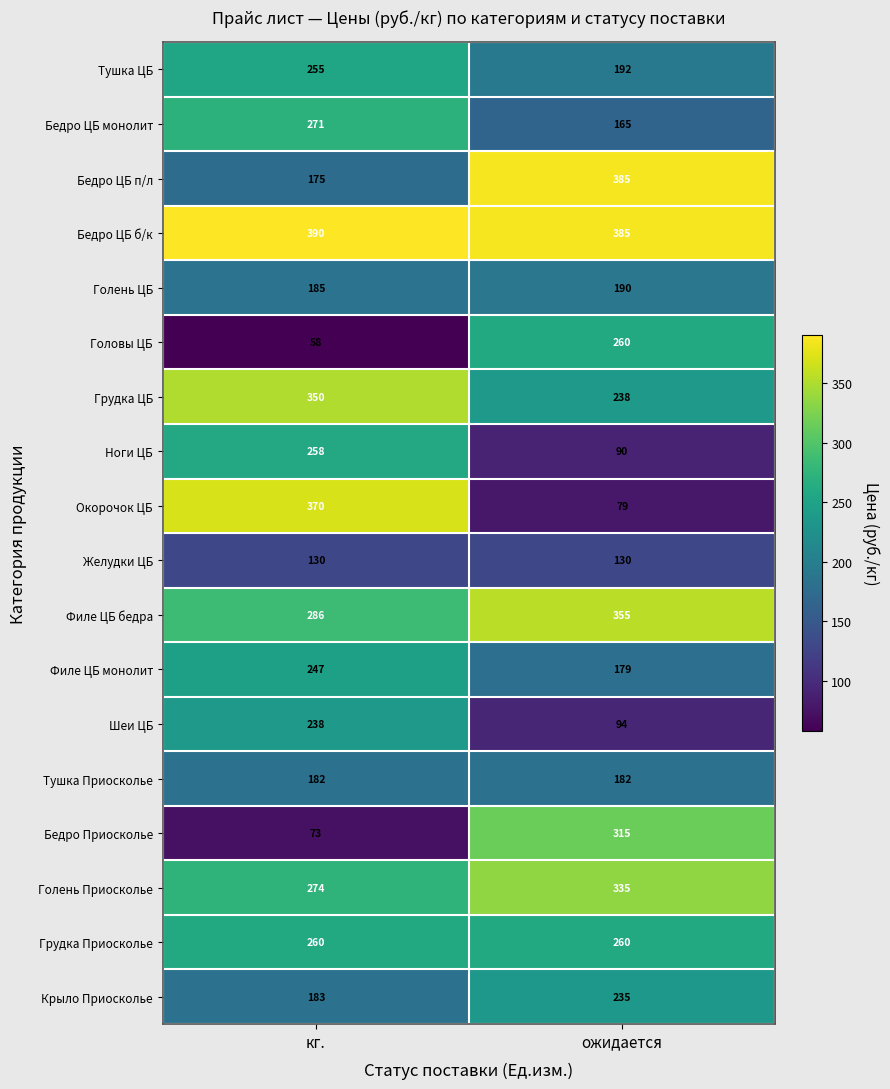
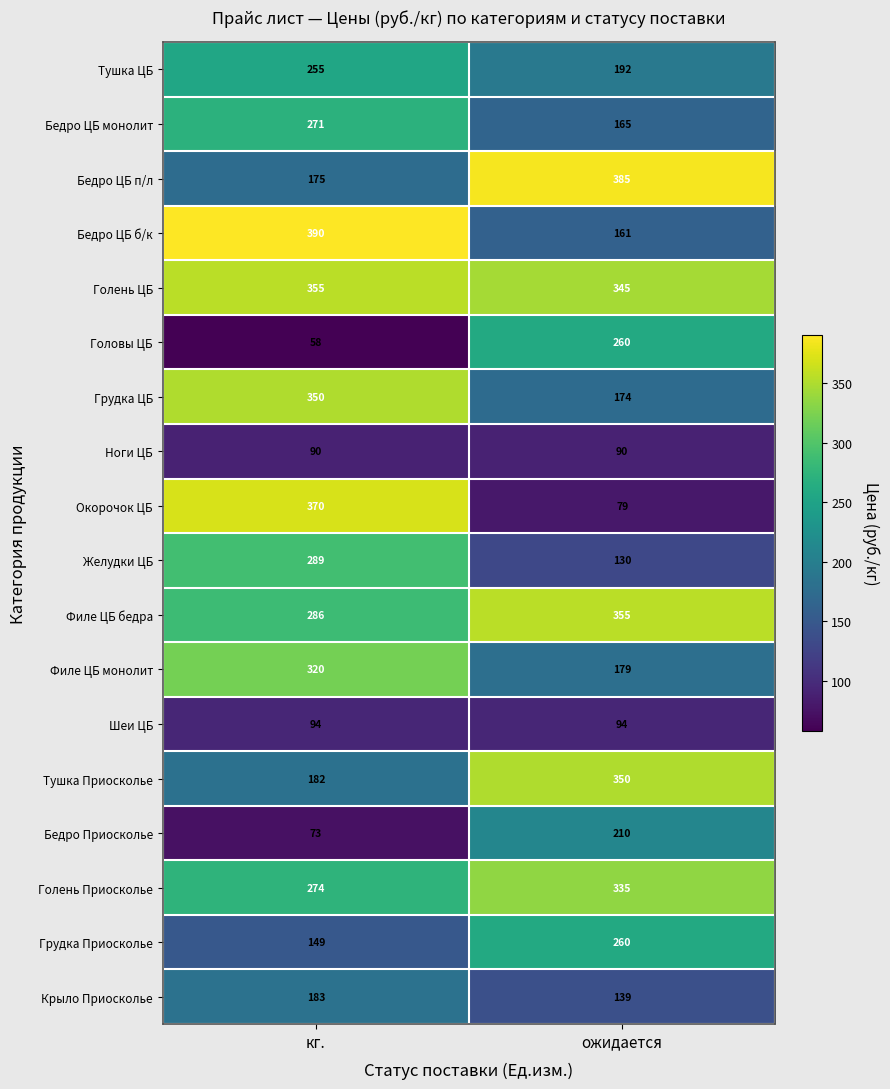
  {
    "Тушка ЦБ": {
      "кг.": 255,
      "ожидается": 192
    },
    "Бедро ЦБ монолит": {
      "кг.": 271,
      "ожидается": 165
    },
    "Бедро ЦБ п/л": {
      "кг.": 175,
      "ожидается": 385
    },
    "Бедро ЦБ б/к": {
      "кг.": 390,
-     "ожидается": 385
+     "ожидается": 161
    },
    "Голень ЦБ": {
-     "кг.": 185,
-     "ожидается": 190
+     "кг.": 355,
+     "ожидается": 345
    },
    "Головы ЦБ": {
      "кг.": 58,
      "ожидается": 260
    },
    "Грудка ЦБ": {
      "кг.": 350,
-     "ожидается": 238
+     "ожидается": 174
    },
    "Ноги ЦБ": {
-     "кг.": 258,
+     "кг.": 90,
      "ожидается": 90
    },
    "Окорочок ЦБ": {
      "кг.": 370,
      "ожидается": 79
    },
    "Желудки ЦБ": {
-     "кг.": 130,
+     "кг.": 289,
      "ожидается": 130
    },
    "Филе ЦБ бедра": {
      "кг.": 286,
      "ожидается": 355
    },
    "Филе ЦБ монолит": {
-     "кг.": 247,
+     "кг.": 320,
      "ожидается": 179
    },
    "Шеи ЦБ": {
-     "кг.": 238,
+     "кг.": 94,
      "ожидается": 94
    },
    "Тушка Приосколье": {
      "кг.": 182,
-     "ожидается": 182
+     "ожидается": 350
    },
    "Бедро Приосколье": {
      "кг.": 73,
-     "ожидается": 315
+     "ожидается": 210
    },
    "Голень Приосколье": {
      "кг.": 274,
      "ожидается": 335
    },
    "Грудка Приосколье": {
-     "кг.": 260,
+     "кг.": 149,
      "ожидается": 260
    },
    "Крыло Приосколье": {
      "кг.": 183,
-     "ожидается": 235
+     "ожидается": 139
    }
  }
